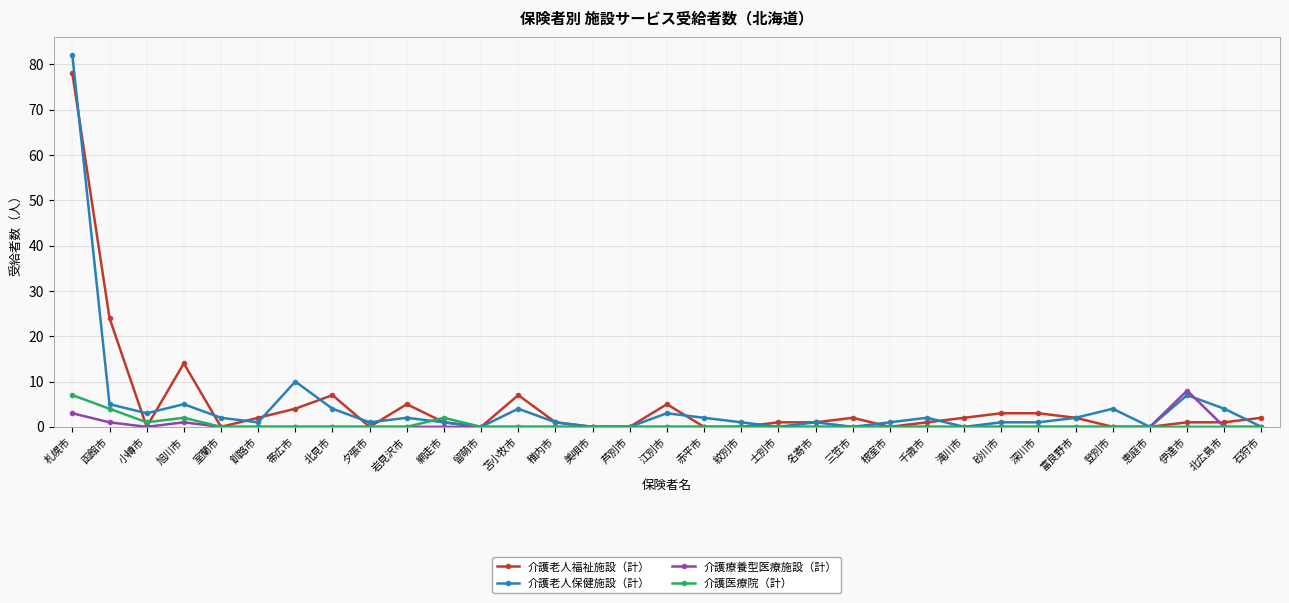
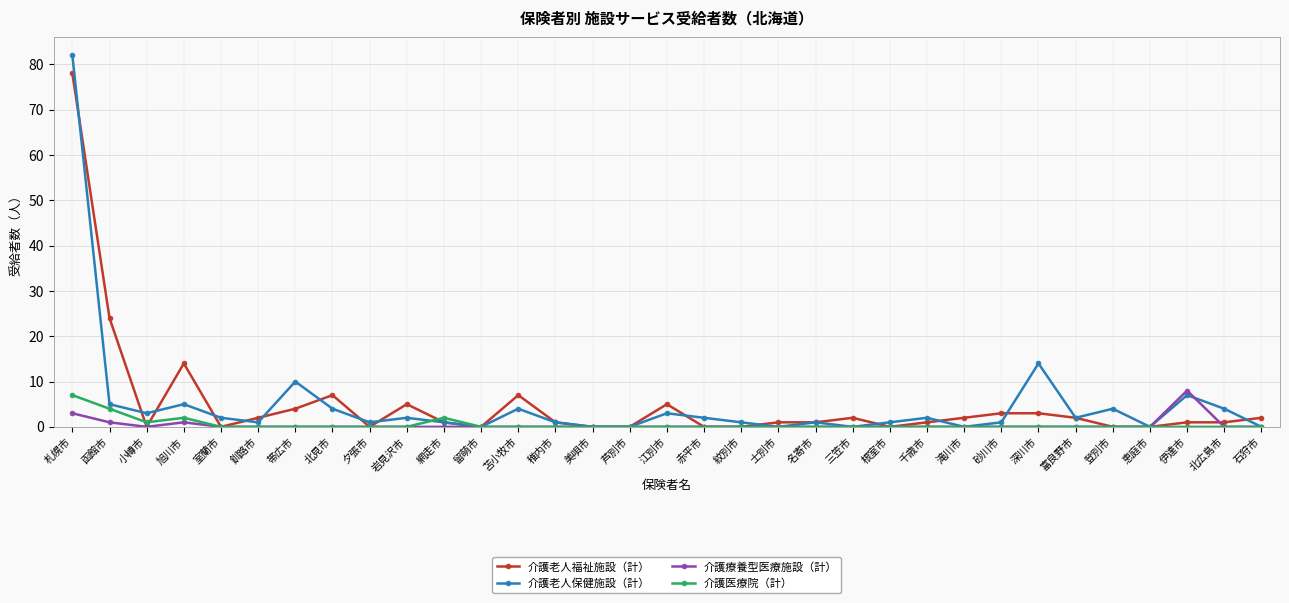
  {
    "介護老人福祉施設（計）": {
      "札幌市": 78,
      "函館市": 24,
      "旭川市": 14,
      "釧路市": 2,
      "帯広市": 4,
      "北見市": 7,
      "岩見沢市": 5,
      "苫小牧市": 7,
      "江別市": 5,
      "士別市": 1,
      "三笠市": 2,
      "千歳市": 1,
      "滝川市": 2,
      "砂川市": 3,
      "深川市": 3,
      "伊達市": 1,
      "北広島市": 1,
      "石狩市": 2
    },
    "介護老人保健施設（計）": {
      "札幌市": 82,
      "函館市": 5,
      "小樽市": 3,
      "旭川市": 5,
      "室蘭市": 2,
      "釧路市": 1,
      "帯広市": 10,
      "北見市": 4,
      "夕張市": 1,
      "岩見沢市": 2,
      "苫小牧市": 4,
      "江別市": 3,
      "赤平市": 2,
      "紋別市": 1,
      "根室市": 1,
      "千歳市": 2,
      "砂川市": 1,
-     "深川市": 1,
+     "深川市": 14,
      "登別市": 4,
      "伊達市": 7,
      "北広島市": 4
    },
    "介護療養型医療施設（計）": {
      "札幌市": 3,
      "函館市": 1,
      "旭川市": 1,
      "網走市": 0,
      "伊達市": 8
    },
    "介護医療院（計）": {
      "札幌市": 7,
      "函館市": 4,
      "小樽市": 1,
      "旭川市": 2,
      "網走市": 2,
      "伊達市": 0
    }
  }
